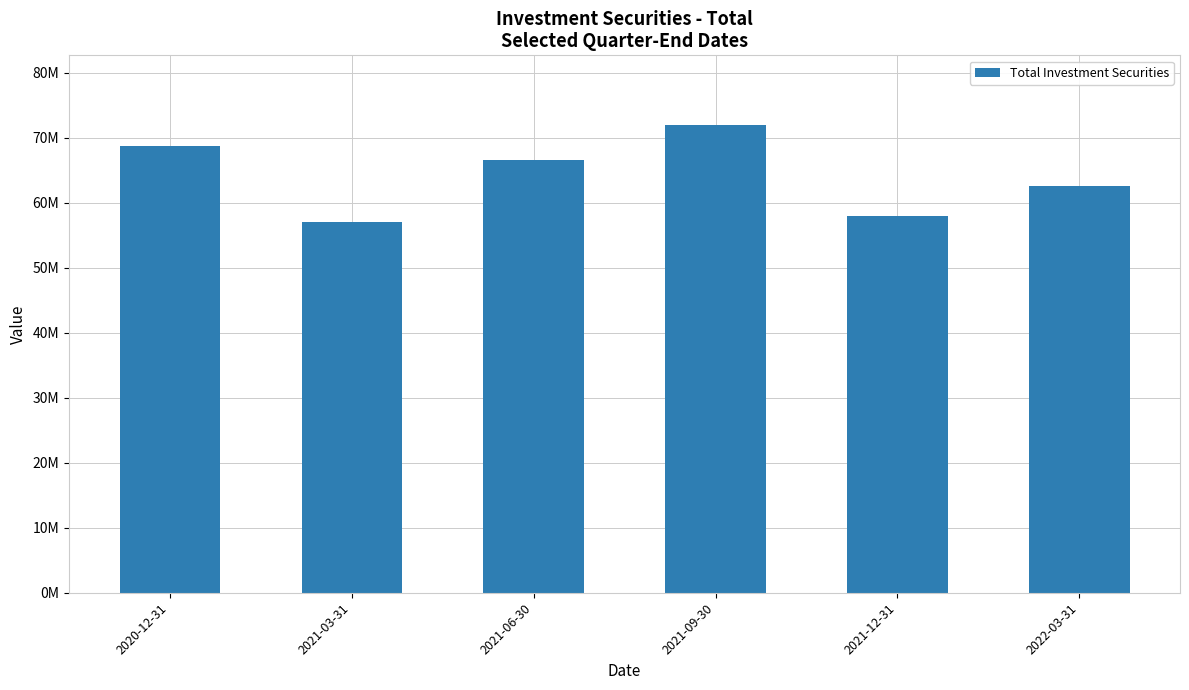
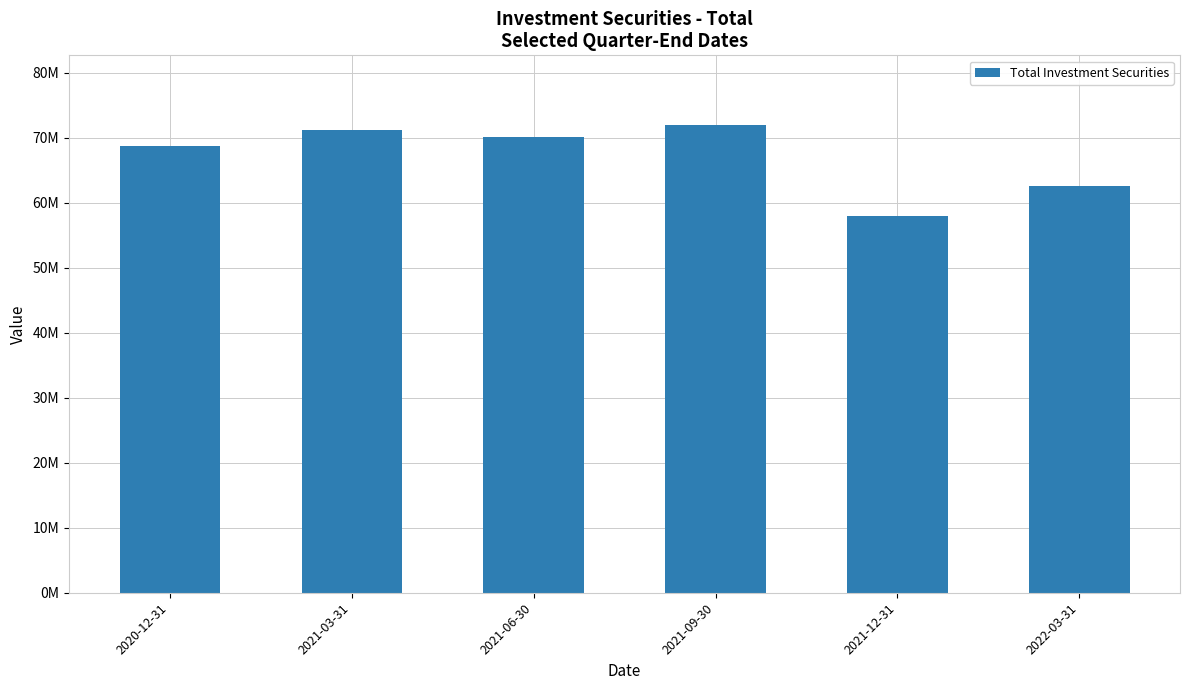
  {
    "2020-12-31": 69000000,
-   "2021-03-31": 57000000,
-   "2021-06-30": 67000000,
+   "2021-03-31": 71000000,
+   "2021-06-30": 70000000,
    "2021-09-30": 72000000,
    "2021-12-31": 58000000,
    "2022-03-31": 63000000
  }
